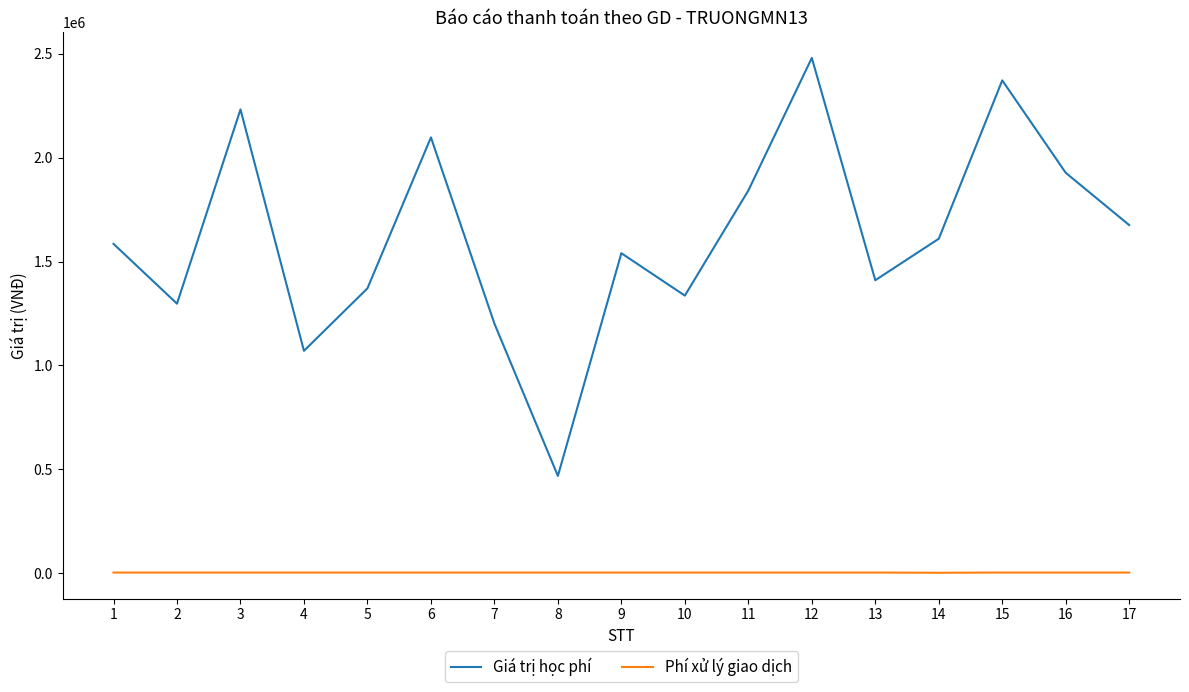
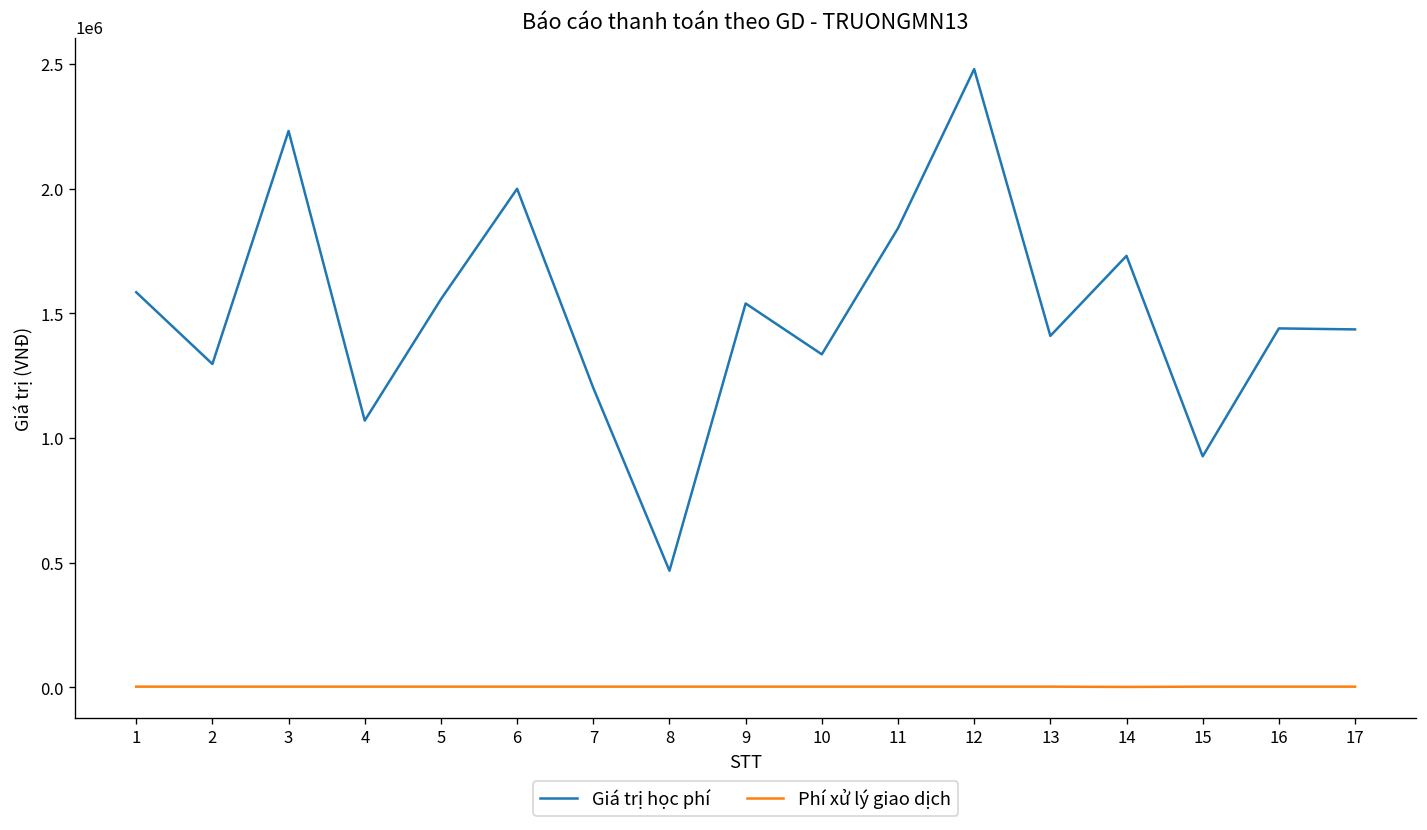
  {
    "Giá trị học phí": {
      "1": 1590000,
      "2": 1300000,
      "3": 2230000,
      "4": 1070000,
-     "5": 1370000,
-     "6": 2100000,
+     "5": 1560000,
+     "6": 2000000,
      "7": 1200000,
      "8": 470000,
      "9": 1540000,
      "10": 1340000,
      "11": 1840000,
      "12": 2480000,
      "13": 1410000,
-     "14": 1610000,
-     "15": 2370000,
-     "16": 1930000,
-     "17": 1680000
+     "14": 1730000,
+     "15": 930000,
+     "16": 1440000,
+     "17": 1440000
    },
    "Phí xử lý giao dịch": {
      "1": 0,
      "2": 0,
      "3": 0,
      "4": 0,
      "5": 0,
      "6": 0,
      "7": 0,
      "8": 0,
      "9": 0,
      "10": 0,
      "11": 0,
      "12": 0,
      "13": 0,
      "14": 0,
      "15": 0,
      "16": 0,
      "17": 0
    }
  }
